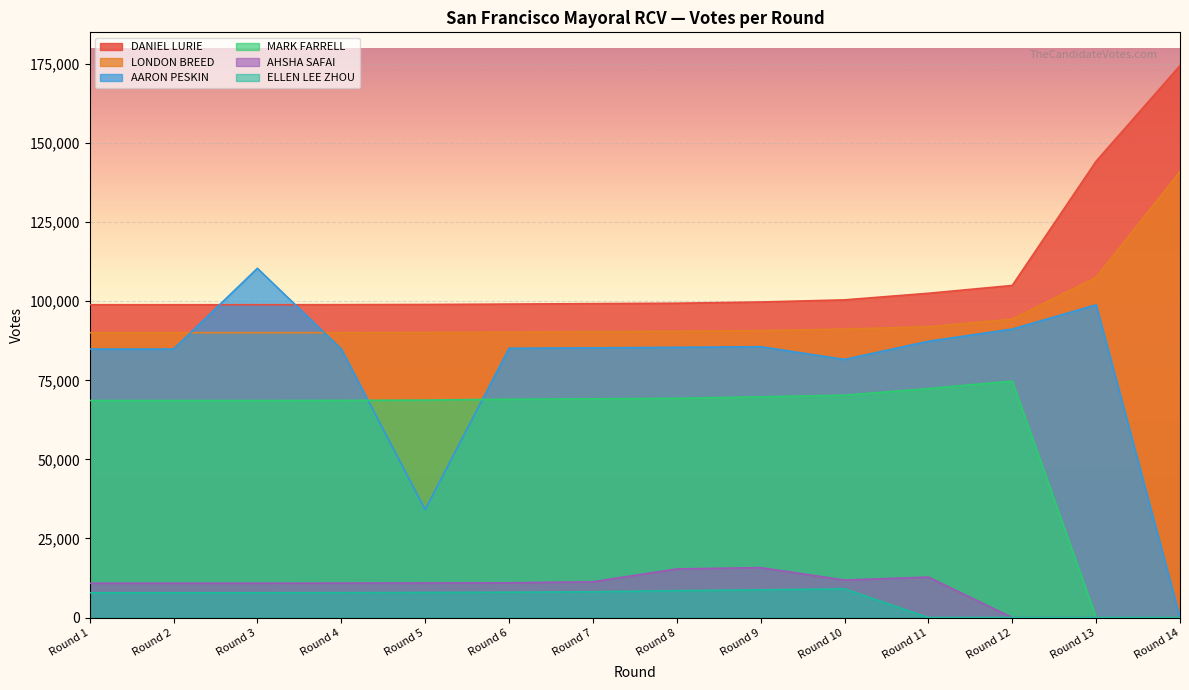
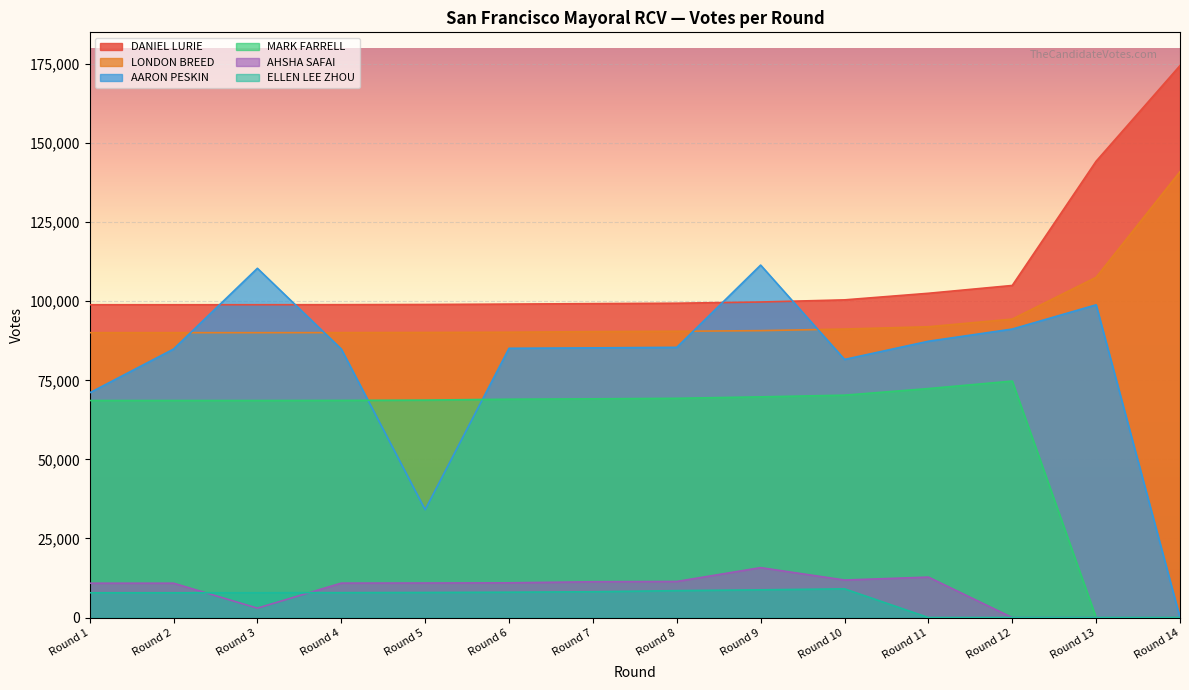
  {
    "AARON PESKIN": {
-     "Round 1": "85,000",
+     "Round 1": "71,000",
      "Round 2": "85,000",
      "Round 3": "110,000",
      "Round 4": "85,000",
      "Round 5": "34,000",
      "Round 6": "85,000",
      "Round 7": "85,000",
      "Round 8": "85,000",
-     "Round 9": "86,000",
+     "Round 9": "111,000",
      "Round 10": "82,000",
      "Round 11": "87,000",
      "Round 12": "91,000",
      "Round 13": "99,000"
    },
    "AHSHA SAFAI": {
      "Round 1": "11,000",
      "Round 2": "11,000",
-     "Round 3": "11,000",
+     "Round 3": "3,000",
      "Round 4": "11,000",
      "Round 5": "11,000",
      "Round 6": "11,000",
      "Round 7": "11,000",
-     "Round 8": "15,000",
+     "Round 8": "11,000",
      "Round 9": "16,000",
      "Round 10": "12,000",
      "Round 11": "13,000"
    }
  }
